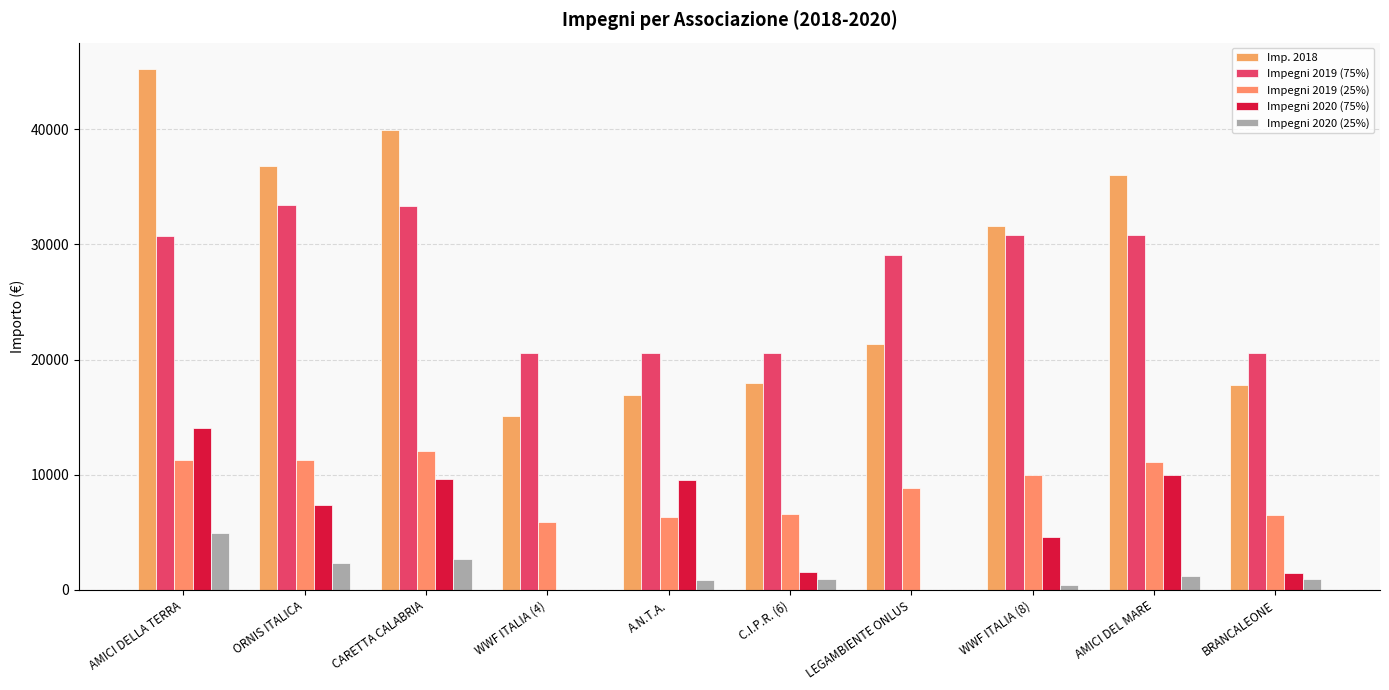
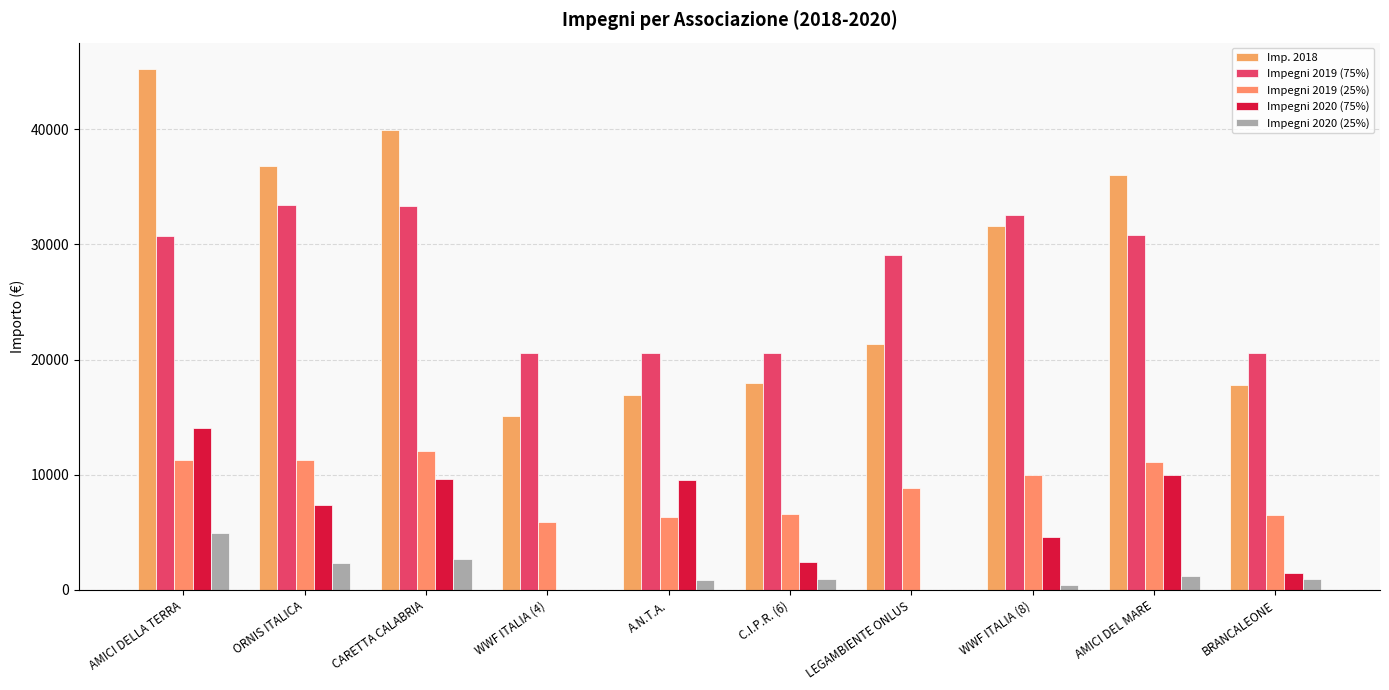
  {
    "Impegni 2019 (75%)": {
      "AMICI DELLA TERRA": 30700,
      "ORNIS ITALICA": 33400,
      "CARETTA CALABRIA": 33300,
      "WWF ITALIA (4)": 20600,
      "A.N.T.A.": 20600,
      "C.I.P.R. (6)": 20600,
      "LEGAMBIENTE ONLUS": 29100,
-     "WWF ITALIA (8)": 30800,
+     "WWF ITALIA (8)": 32600,
      "AMICI DEL MARE": 30800,
      "BRANCALEONE": 20600
    },
    "Impegni 2020 (75%)": {
      "AMICI DELLA TERRA": 14100,
      "ORNIS ITALICA": 7300,
      "CARETTA CALABRIA": 9600,
      "A.N.T.A.": 9600,
-     "C.I.P.R. (6)": 1600,
+     "C.I.P.R. (6)": 2500,
      "LEGAMBIENTE ONLUS": 0,
      "WWF ITALIA (8)": 4600,
      "AMICI DEL MARE": 10000,
      "BRANCALEONE": 1400
    },
    "Impegni 2020 (25%)": {
      "AMICI DELLA TERRA": 4900,
      "ORNIS ITALICA": 2300,
      "CARETTA CALABRIA": 2700,
      "WWF ITALIA (4)": 0,
      "A.N.T.A.": 800,
      "C.I.P.R. (6)": 1000,
      "LEGAMBIENTE ONLUS": 0,
      "WWF ITALIA (8)": 500,
      "AMICI DEL MARE": 1200,
      "BRANCALEONE": 900
    }
  }
